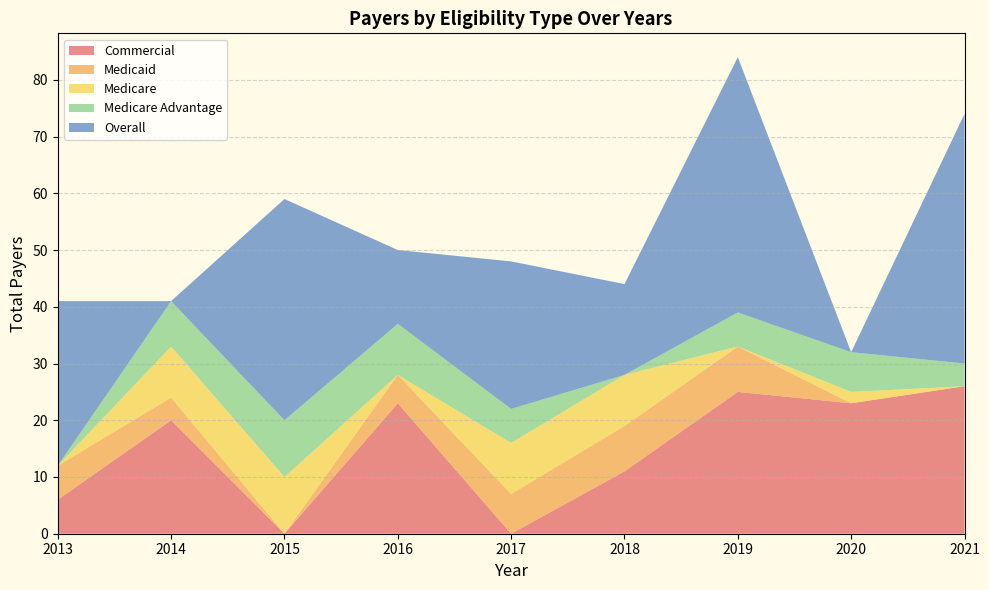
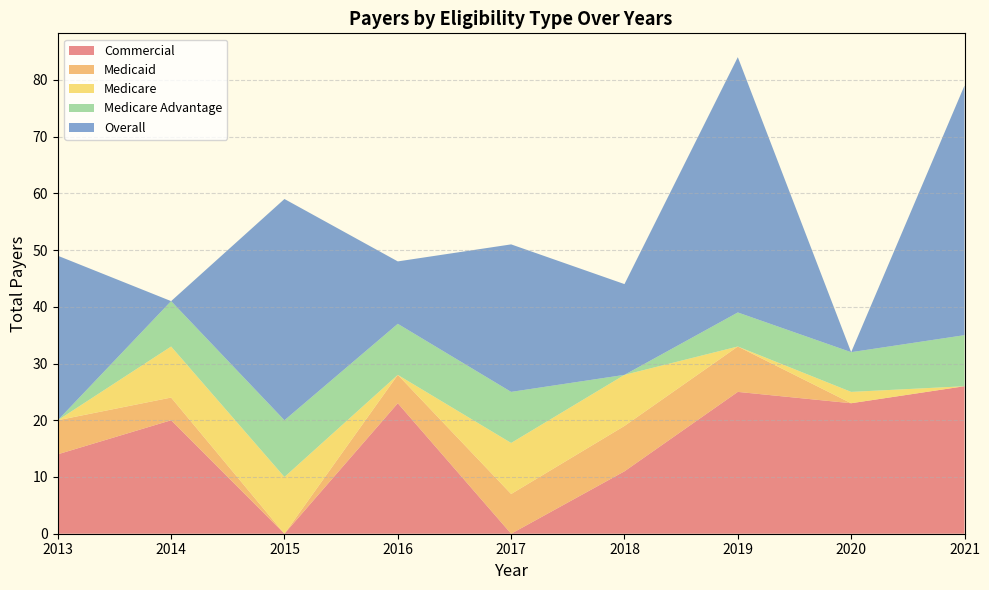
  {
    "Commercial": {
-     "2013": 6,
+     "2013": 14,
      "2014": 20,
      "2016": 23,
      "2017": 0,
      "2018": 11,
      "2019": 25
    },
    "Medicare Advantage": {
      "2015": 10,
      "2016": 9,
-     "2017": 6,
+     "2017": 9,
      "2019": 6,
-     "2021": 4
+     "2021": 9
    },
    "Overall": {
      "2013": 29,
      "2015": 39,
-     "2016": 13,
+     "2016": 11,
      "2017": 26,
      "2018": 16,
      "2019": 45,
      "2021": 44
    }
  }
